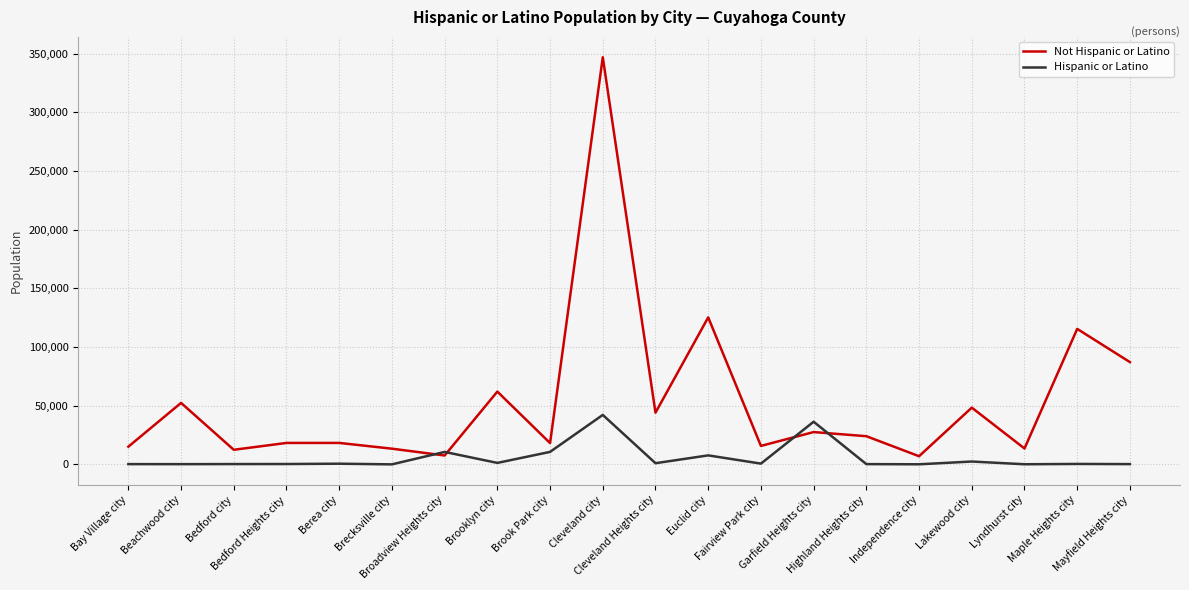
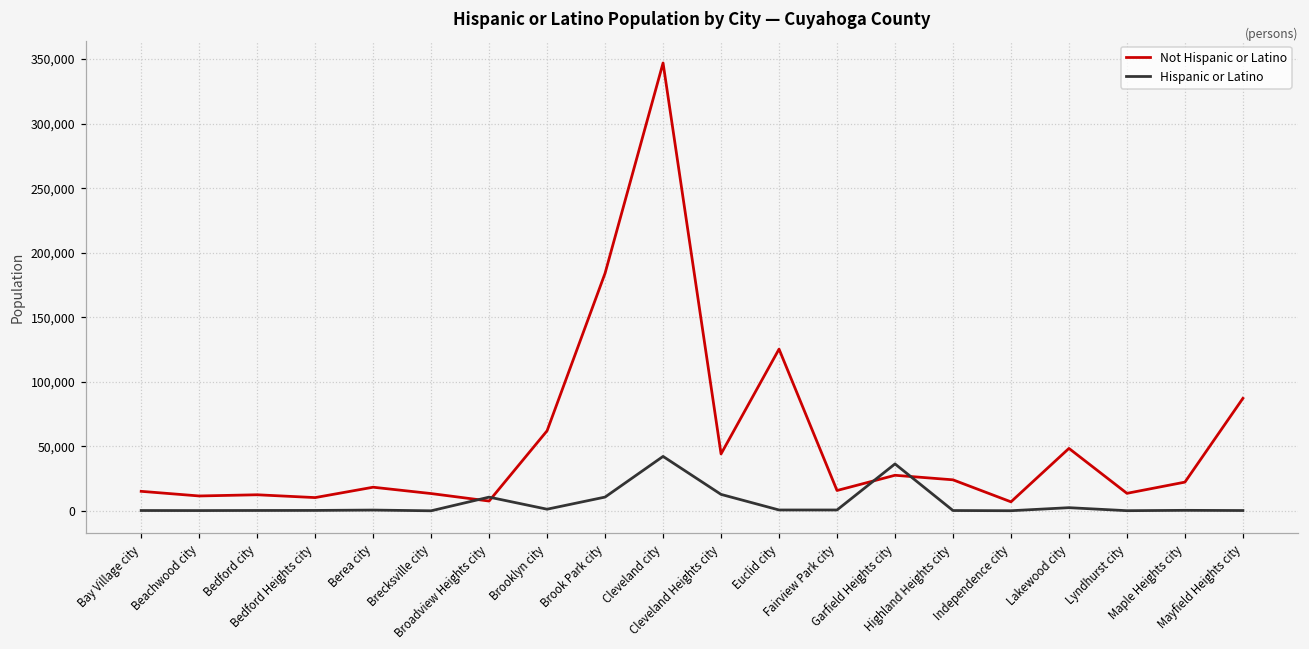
  {
    "Not Hispanic or Latino": {
      "Bay Village city": "15,000",
-     "Beachwood city": "52,000",
+     "Beachwood city": "12,000",
      "Bedford city": "12,000",
-     "Bedford Heights city": "18,000",
+     "Bedford Heights city": "10,000",
      "Berea city": "18,000",
      "Brecksville city": "13,000",
      "Broadview Heights city": "8,000",
      "Brooklyn city": "62,000",
-     "Brook Park city": "18,000",
+     "Brook Park city": "184,000",
      "Cleveland city": "347,000",
      "Cleveland Heights city": "44,000",
      "Euclid city": "125,000",
      "Fairview Park city": "16,000",
      "Garfield Heights city": "28,000",
      "Highland Heights city": "24,000",
      "Independence city": "7,000",
      "Lakewood city": "48,000",
      "Lyndhurst city": "14,000",
-     "Maple Heights city": "116,000",
+     "Maple Heights city": "22,000",
      "Mayfield Heights city": "87,000"
    },
    "Hispanic or Latino": {
      "Bay Village city": "0",
      "Beachwood city": "0",
      "Bedford city": "0",
      "Bedford Heights city": "0",
      "Berea city": "1,000",
      "Brecksville city": "0",
      "Broadview Heights city": "11,000",
      "Brooklyn city": "1,000",
      "Brook Park city": "11,000",
      "Cleveland city": "42,000",
-     "Cleveland Heights city": "1,000",
-     "Euclid city": "8,000",
+     "Cleveland Heights city": "13,000",
+     "Euclid city": "1,000",
      "Fairview Park city": "1,000",
      "Garfield Heights city": "36,000",
      "Highland Heights city": "0",
      "Independence city": "0",
      "Lakewood city": "2,000",
      "Lyndhurst city": "0",
      "Maple Heights city": "0",
      "Mayfield Heights city": "0"
    }
  }
